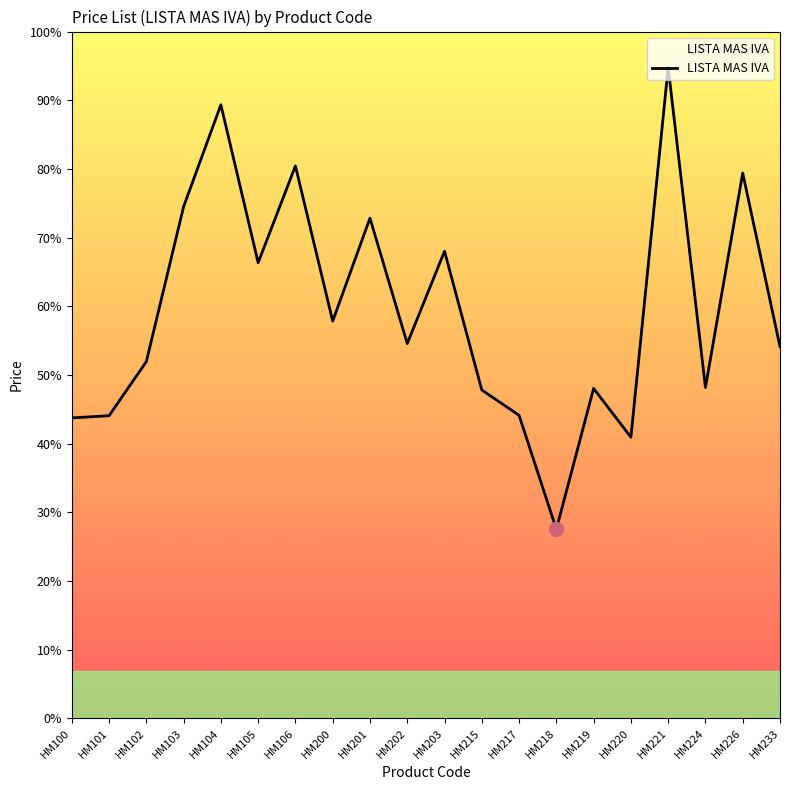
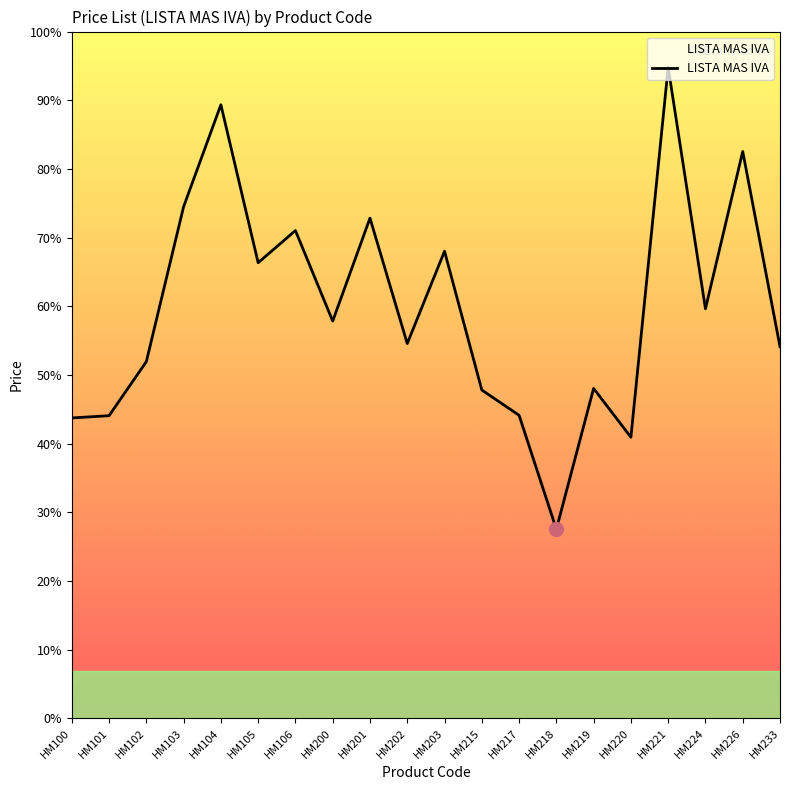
  {
    "LISTA MAS IVA": {
      "HM100": "44%",
      "HM101": "44%",
      "HM102": "52%",
      "HM103": "74%",
      "HM104": "89%",
      "HM105": "66%",
-     "HM106": "80%",
+     "HM106": "71%",
      "HM200": "58%",
      "HM201": "73%",
      "HM202": "55%",
      "HM203": "68%",
      "HM215": "48%",
      "HM217": "44%",
      "HM219": "48%",
      "HM220": "41%",
-     "HM224": "48%",
-     "HM226": "79%",
+     "HM224": "60%",
+     "HM226": "83%",
      "HM233": "54%"
    }
  }
